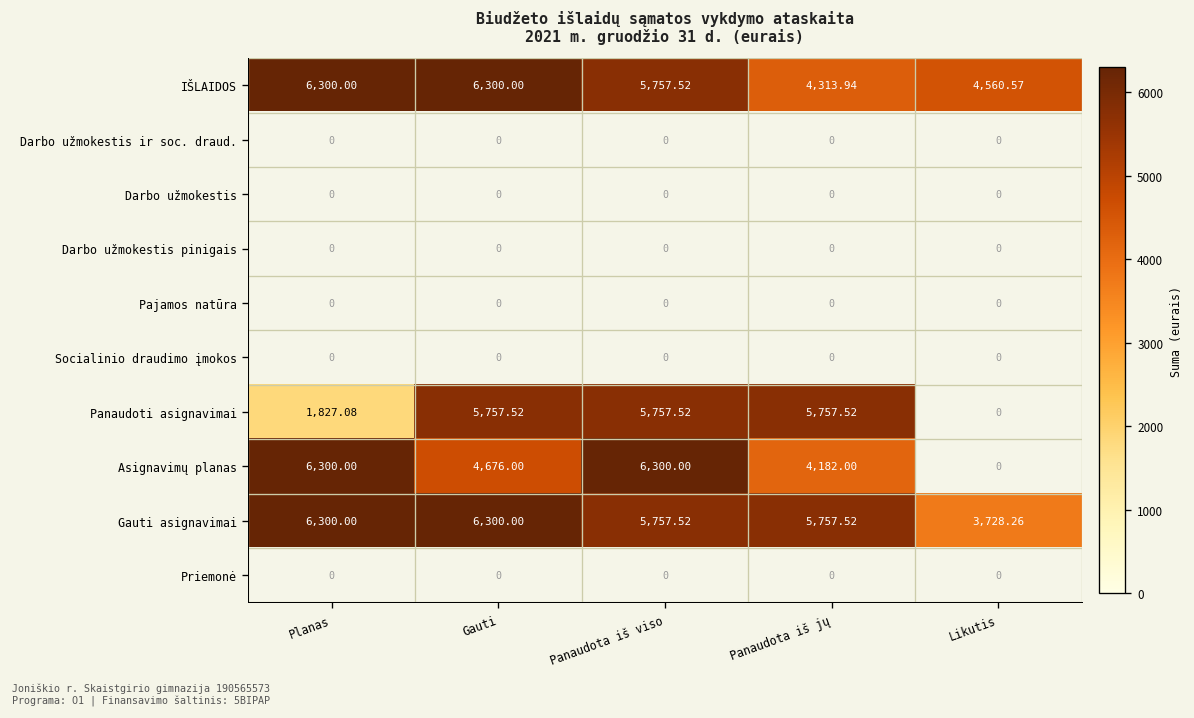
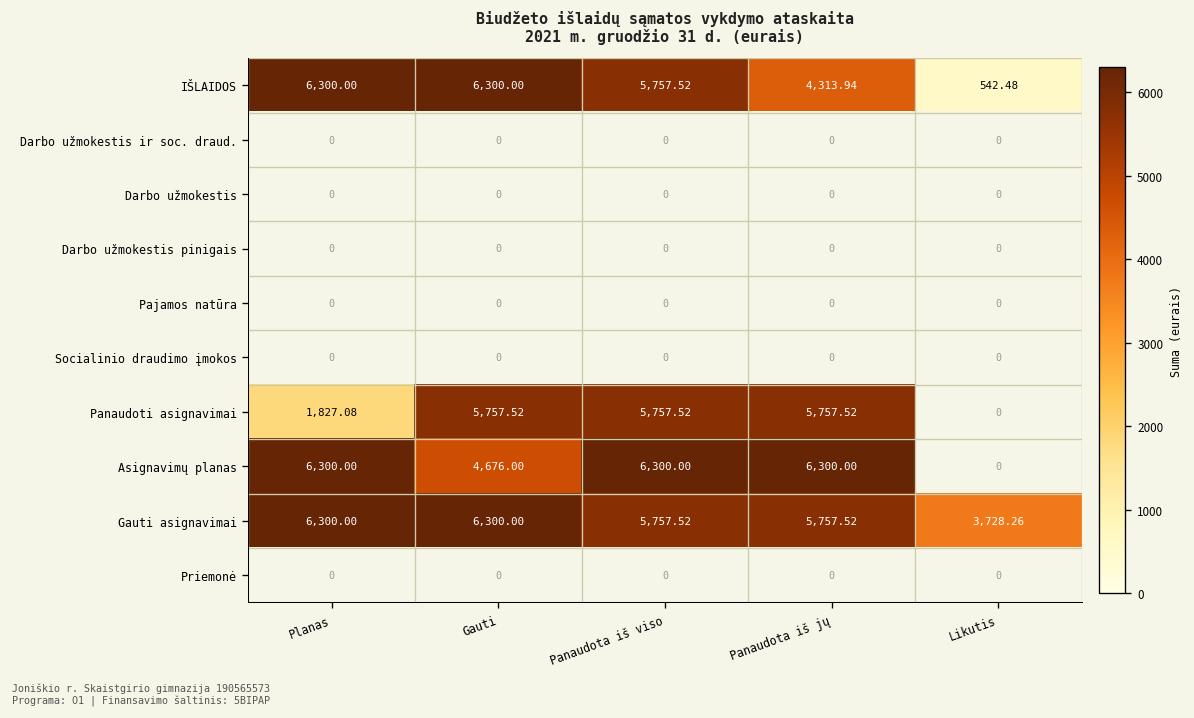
  {
    "IŠLAIDOS": {
      "Planas": "6,300.00",
      "Gauti": "6,300.00",
      "Panaudota iš viso": "5,757.52",
      "Panaudota iš jų": "4,313.94",
-     "Likutis": "4,560.57"
+     "Likutis": "542.48"
    },
    "Panaudoti asignavimai": {
      "Planas": "1,827.08",
      "Gauti": "5,757.52",
      "Panaudota iš viso": "5,757.52",
      "Panaudota iš jų": "5,757.52"
    },
    "Asignavimų planas": {
      "Planas": "6,300.00",
      "Gauti": "4,676.00",
      "Panaudota iš viso": "6,300.00",
-     "Panaudota iš jų": "4,182.00"
+     "Panaudota iš jų": "6,300.00"
    },
    "Gauti asignavimai": {
      "Planas": "6,300.00",
      "Gauti": "6,300.00",
      "Panaudota iš viso": "5,757.52",
      "Panaudota iš jų": "5,757.52",
      "Likutis": "3,728.26"
    }
  }
